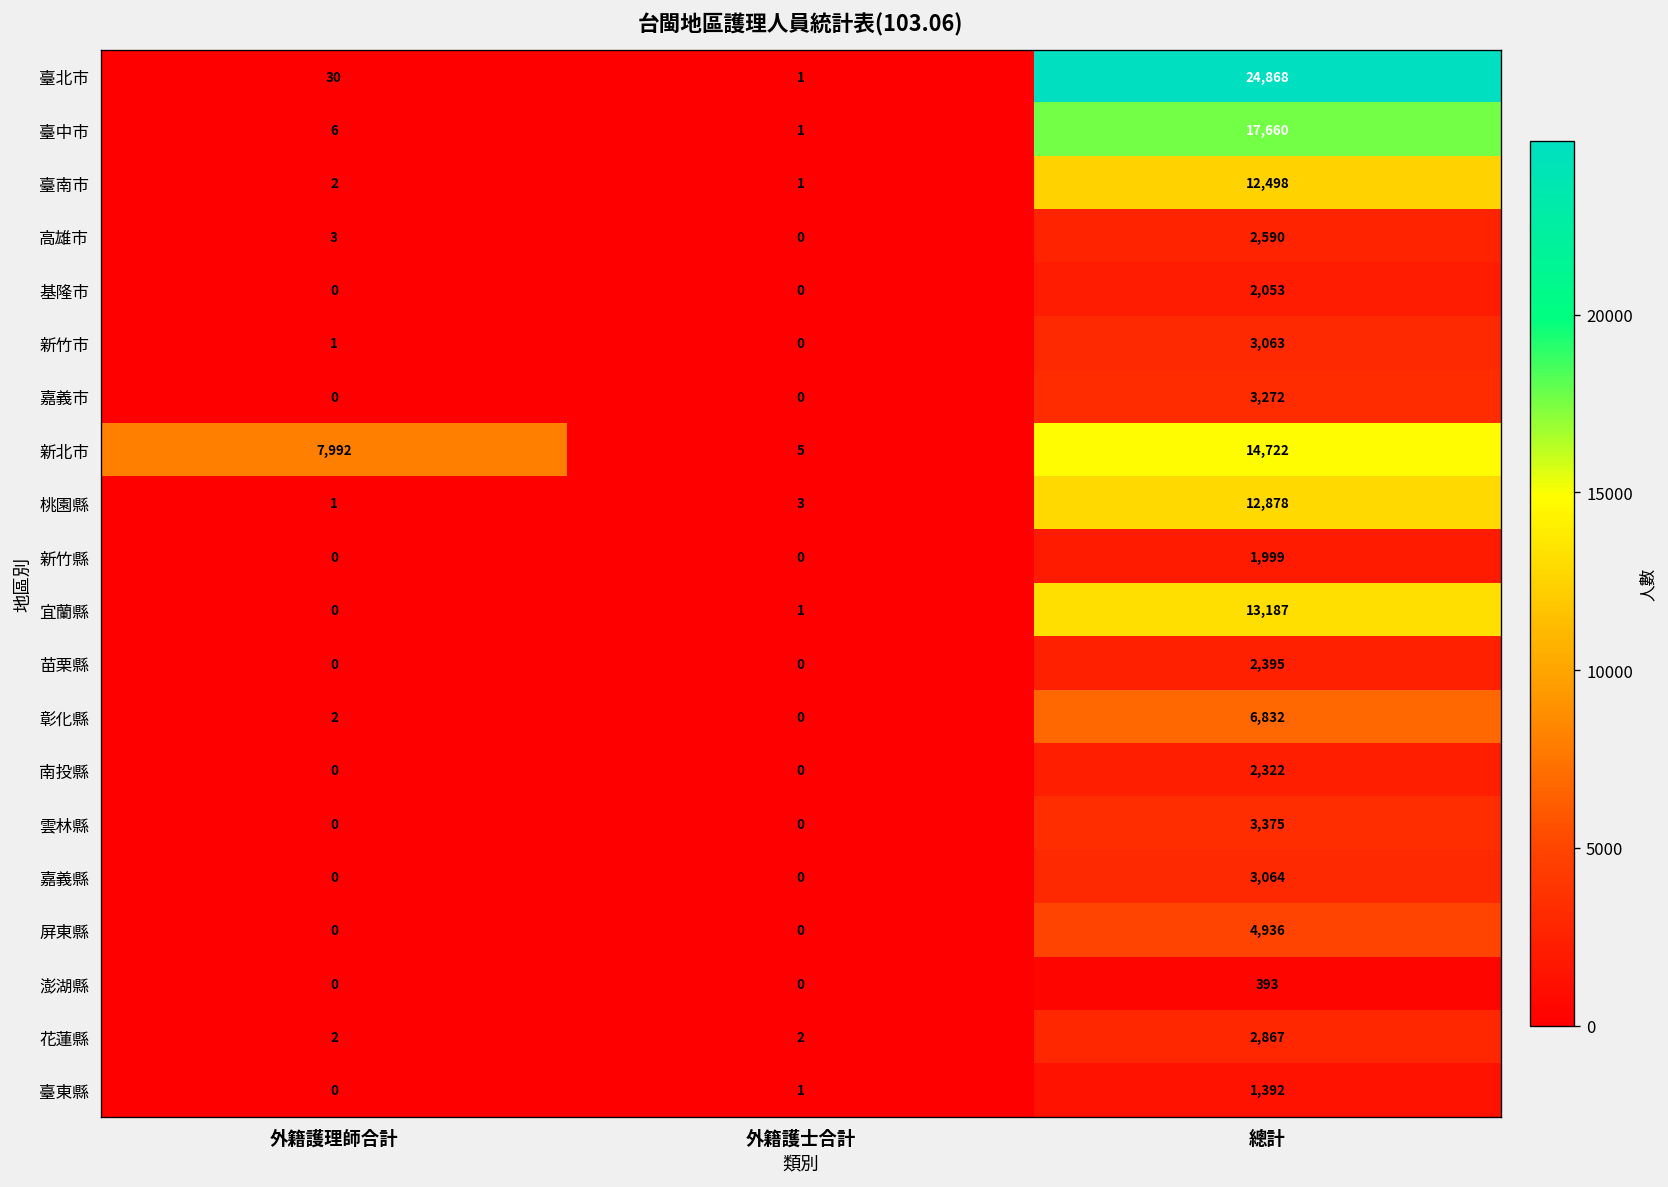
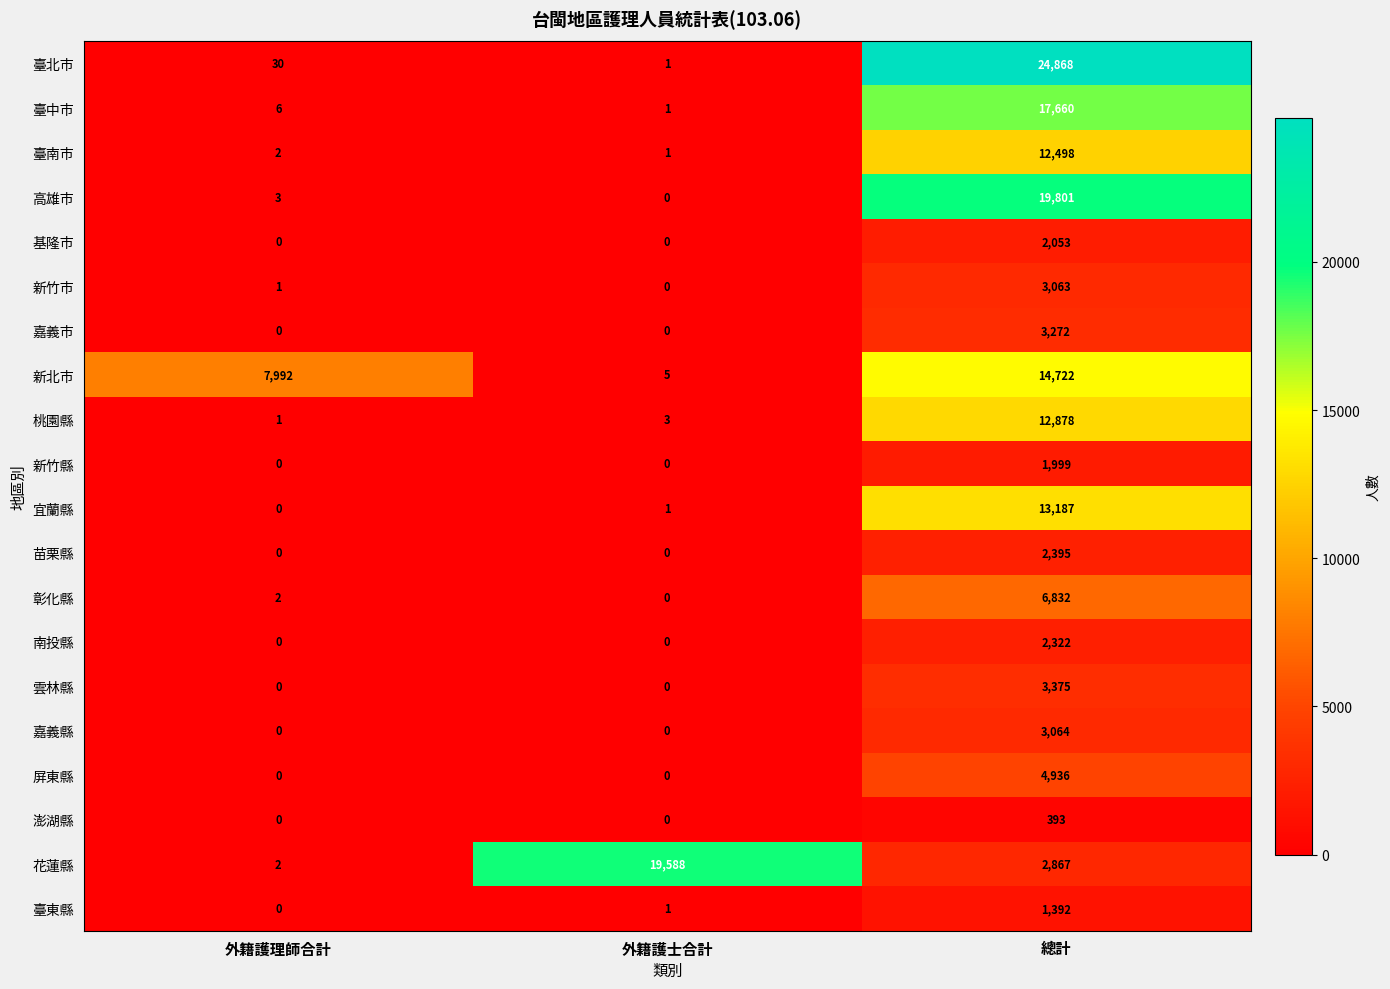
  {
    "臺北市": {
      "外籍護理師合計": "30",
      "外籍護士合計": "1",
      "總計": "24,868"
    },
    "臺中市": {
      "外籍護理師合計": "6",
      "外籍護士合計": "1",
      "總計": "17,660"
    },
    "臺南市": {
      "外籍護理師合計": "2",
      "外籍護士合計": "1",
      "總計": "12,498"
    },
    "高雄市": {
      "外籍護理師合計": "3",
      "外籍護士合計": "0",
-     "總計": "2,590"
+     "總計": "19,801"
    },
    "基隆市": {
      "外籍護理師合計": "0",
      "外籍護士合計": "0",
      "總計": "2,053"
    },
    "新竹市": {
      "外籍護理師合計": "1",
      "外籍護士合計": "0",
      "總計": "3,063"
    },
    "嘉義市": {
      "外籍護理師合計": "0",
      "外籍護士合計": "0",
      "總計": "3,272"
    },
    "新北市": {
      "外籍護理師合計": "7,992",
      "外籍護士合計": "5",
      "總計": "14,722"
    },
    "桃園縣": {
      "外籍護理師合計": "1",
      "外籍護士合計": "3",
      "總計": "12,878"
    },
    "新竹縣": {
      "外籍護理師合計": "0",
      "外籍護士合計": "0",
      "總計": "1,999"
    },
    "宜蘭縣": {
      "外籍護理師合計": "0",
      "外籍護士合計": "1",
      "總計": "13,187"
    },
    "苗栗縣": {
      "外籍護理師合計": "0",
      "外籍護士合計": "0",
      "總計": "2,395"
    },
    "彰化縣": {
      "外籍護理師合計": "2",
      "外籍護士合計": "0",
      "總計": "6,832"
    },
    "南投縣": {
      "外籍護理師合計": "0",
      "外籍護士合計": "0",
      "總計": "2,322"
    },
    "雲林縣": {
      "外籍護理師合計": "0",
      "外籍護士合計": "0",
      "總計": "3,375"
    },
    "嘉義縣": {
      "外籍護理師合計": "0",
      "外籍護士合計": "0",
      "總計": "3,064"
    },
    "屏東縣": {
      "外籍護理師合計": "0",
      "外籍護士合計": "0",
      "總計": "4,936"
    },
    "澎湖縣": {
      "外籍護理師合計": "0",
      "外籍護士合計": "0",
      "總計": "393"
    },
    "花蓮縣": {
      "外籍護理師合計": "2",
-     "外籍護士合計": "2",
+     "外籍護士合計": "19,588",
      "總計": "2,867"
    },
    "臺東縣": {
      "外籍護理師合計": "0",
      "外籍護士合計": "1",
      "總計": "1,392"
    }
  }
